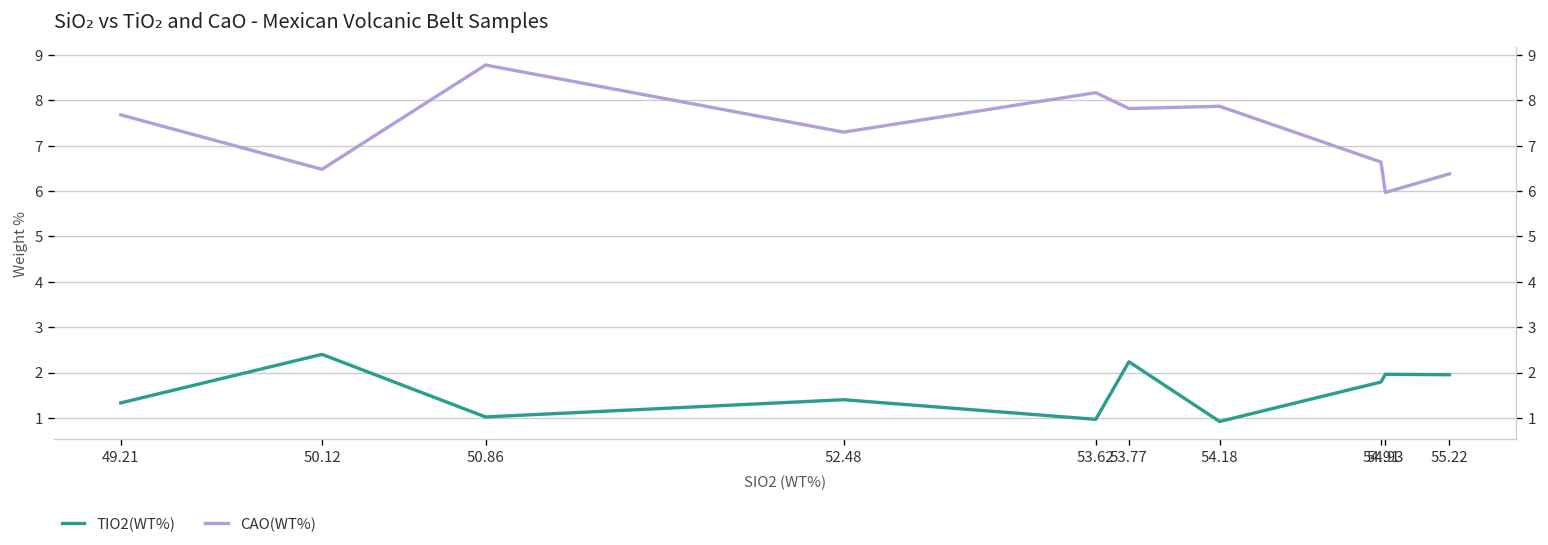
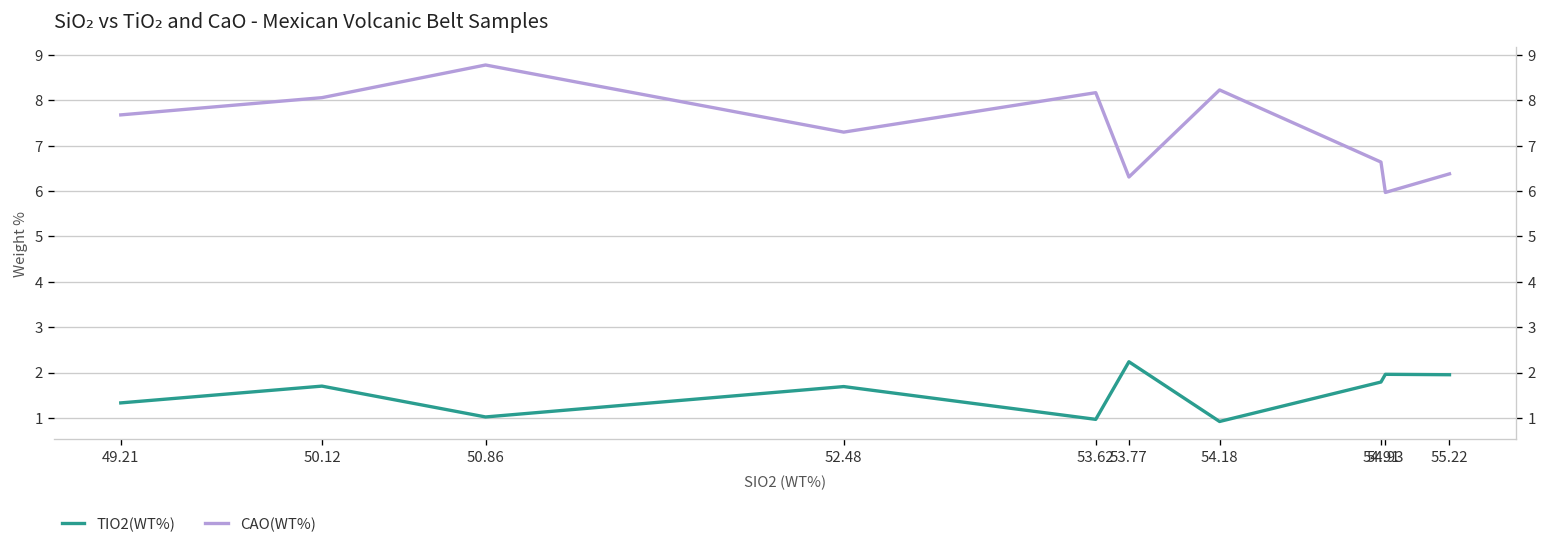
  {
    "TIO2(WT%)": {
      "49.21": 1.3,
-     "50.12": 2.4,
+     "50.12": 1.7,
      "50.86": 1.0,
-     "52.48": 1.4,
+     "52.48": 1.7,
      "53.62": 1.0,
      "53.77": 2.2,
      "54.18": 0.9,
      "55.22": 2.0
    },
    "CAO(WT%)": {
      "49.21": 7.7,
-     "50.12": 6.5,
+     "50.12": 8.1,
      "50.86": 8.8,
      "52.48": 7.3,
      "53.62": 8.2,
-     "53.77": 7.8,
-     "54.18": 7.9,
+     "53.77": 6.3,
+     "54.18": 8.2,
      "55.22": 6.4
    }
  }
